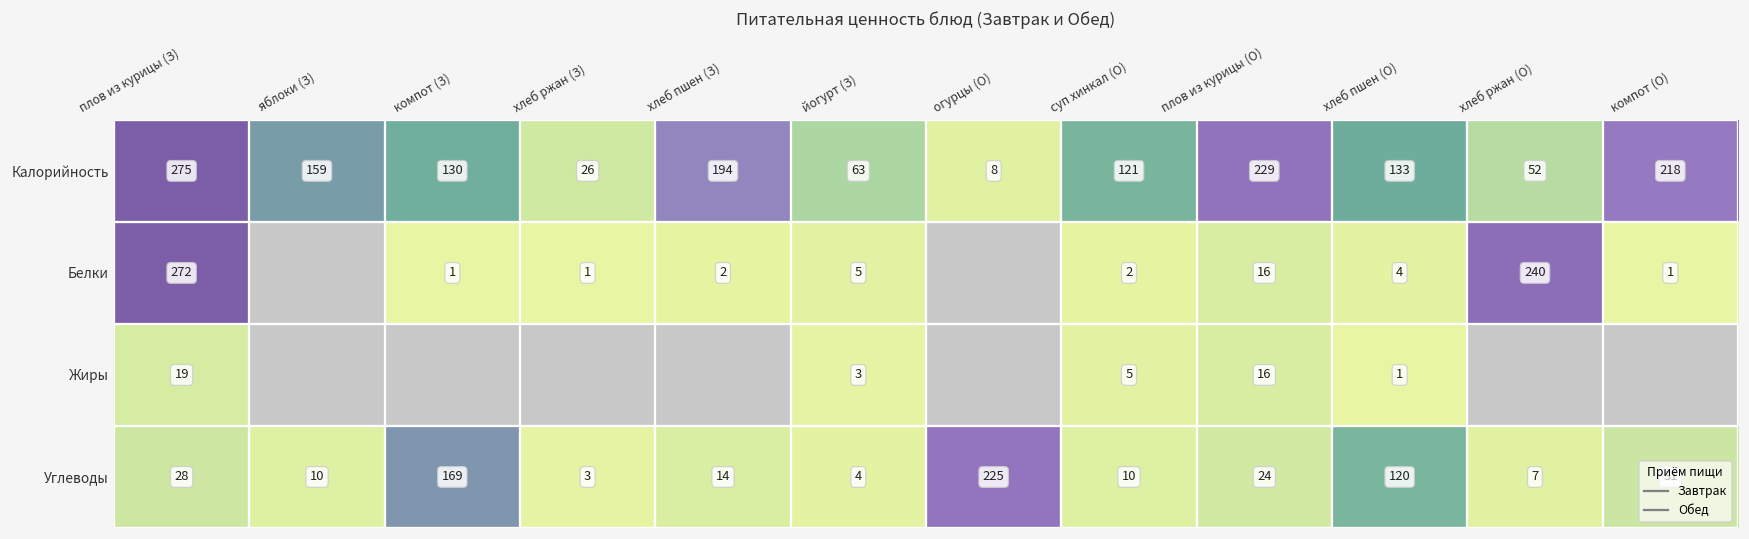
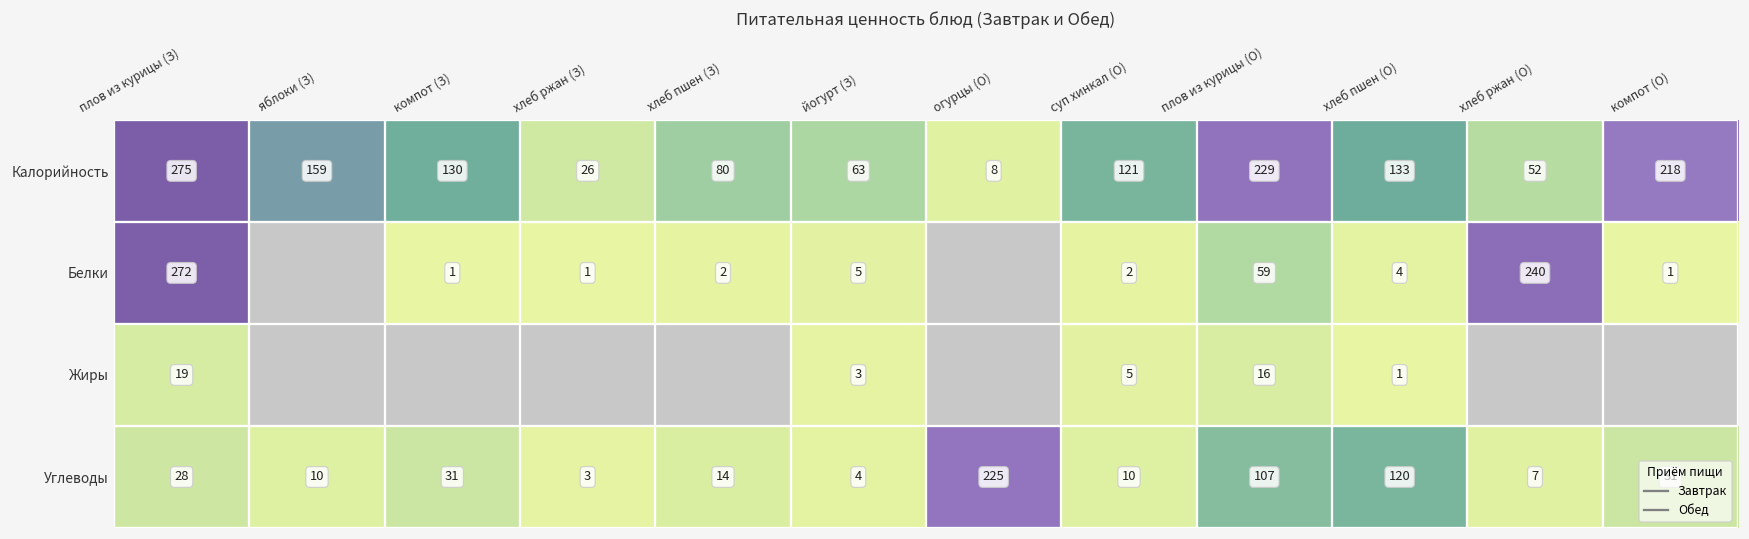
  {
    "Калорийность": {
-     "хлеб пшен (З)": 194
+     "хлеб пшен (З)": 80
    },
    "Белки": {
-     "плов из курицы (О)": 16
+     "плов из курицы (О)": 59
    },
    "Углеводы": {
-     "компот (З)": 169,
-     "плов из курицы (О)": 24
+     "компот (З)": 31,
+     "плов из курицы (О)": 107
    }
  }
